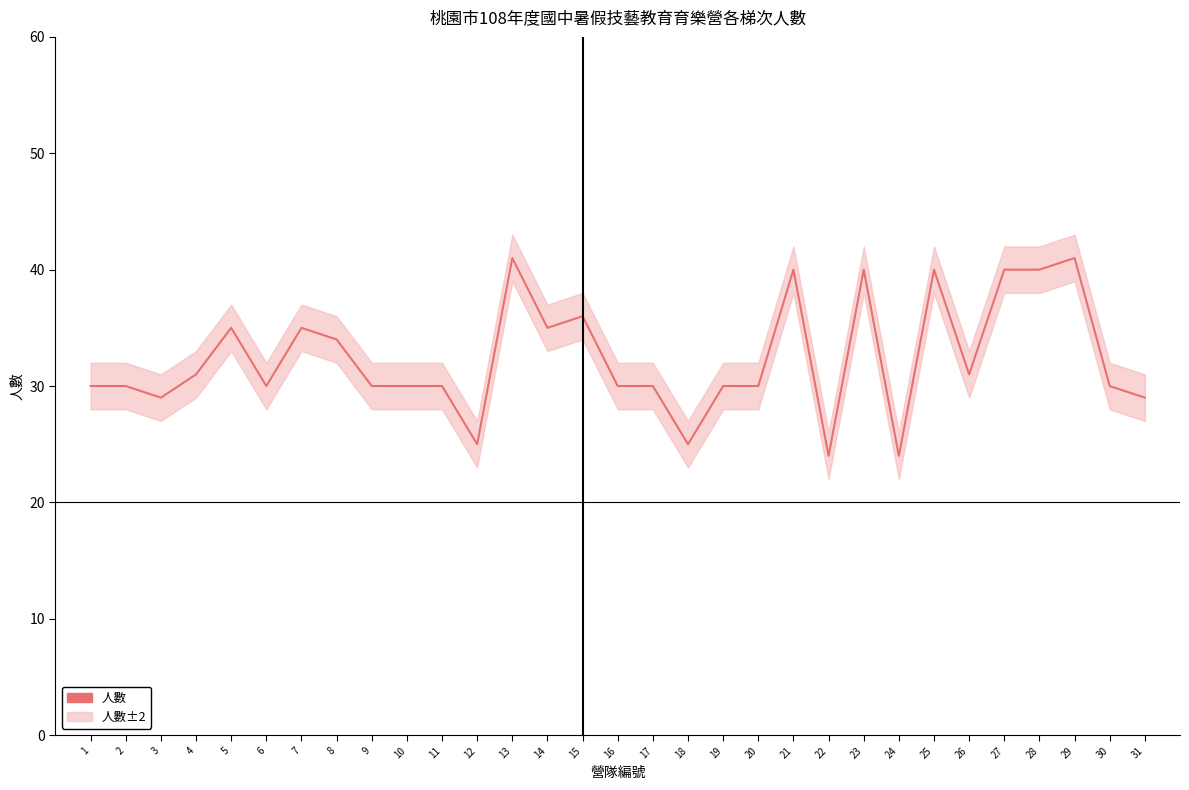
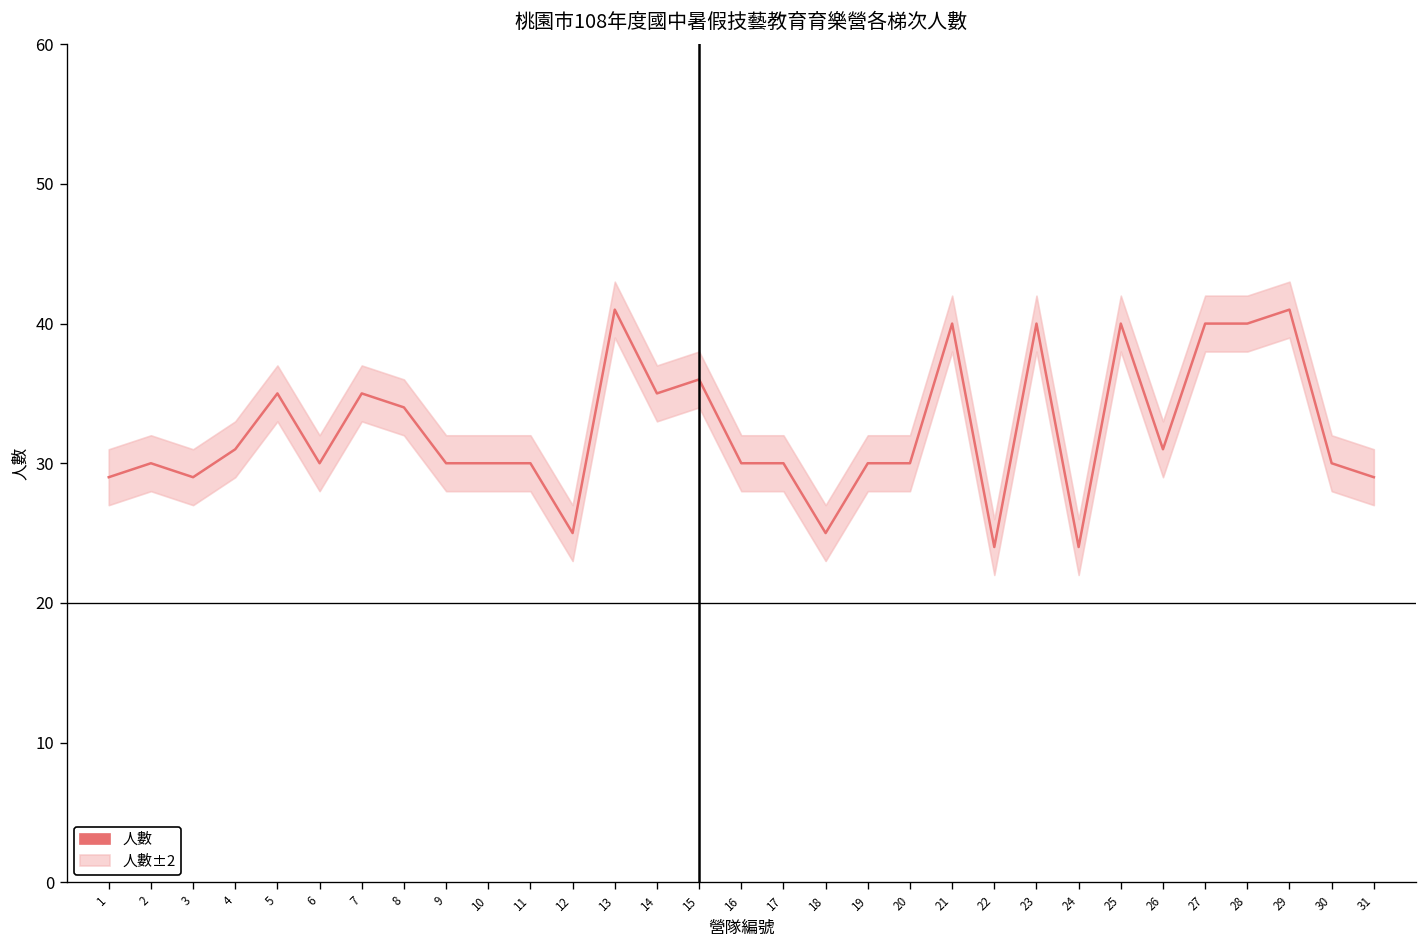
  {
    "人數": {
-     "1": 30,
+     "1": 29,
      "2": 30,
      "3": 29,
      "4": 31,
      "5": 35,
      "6": 30,
      "7": 35,
      "8": 34,
      "9": 30,
      "10": 30,
      "11": 30,
      "12": 25,
      "13": 41,
      "14": 35,
      "15": 36,
      "16": 30,
      "17": 30,
      "18": 25,
      "19": 30,
      "20": 30,
      "21": 40,
      "22": 24,
      "23": 40,
      "24": 24,
      "25": 40,
      "26": 31,
      "27": 40,
      "28": 40,
      "29": 41,
      "30": 30,
      "31": 29
    }
  }
